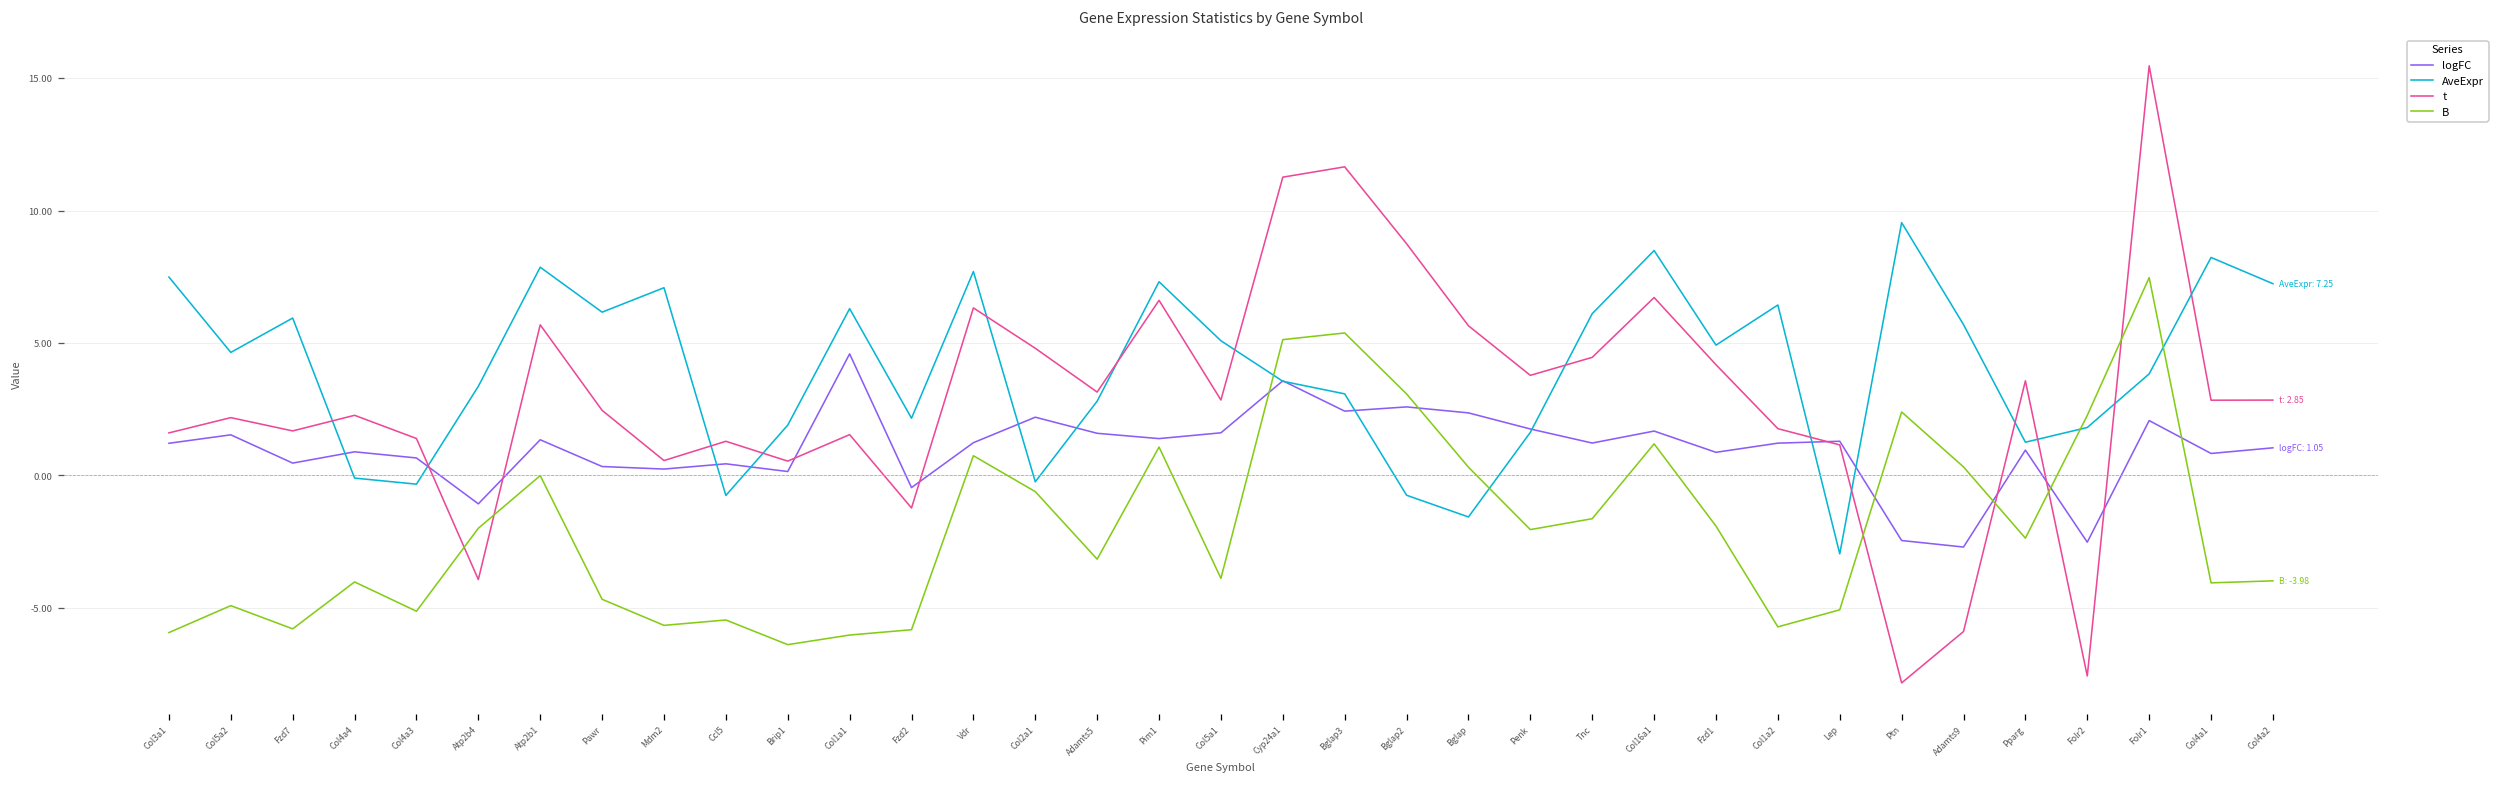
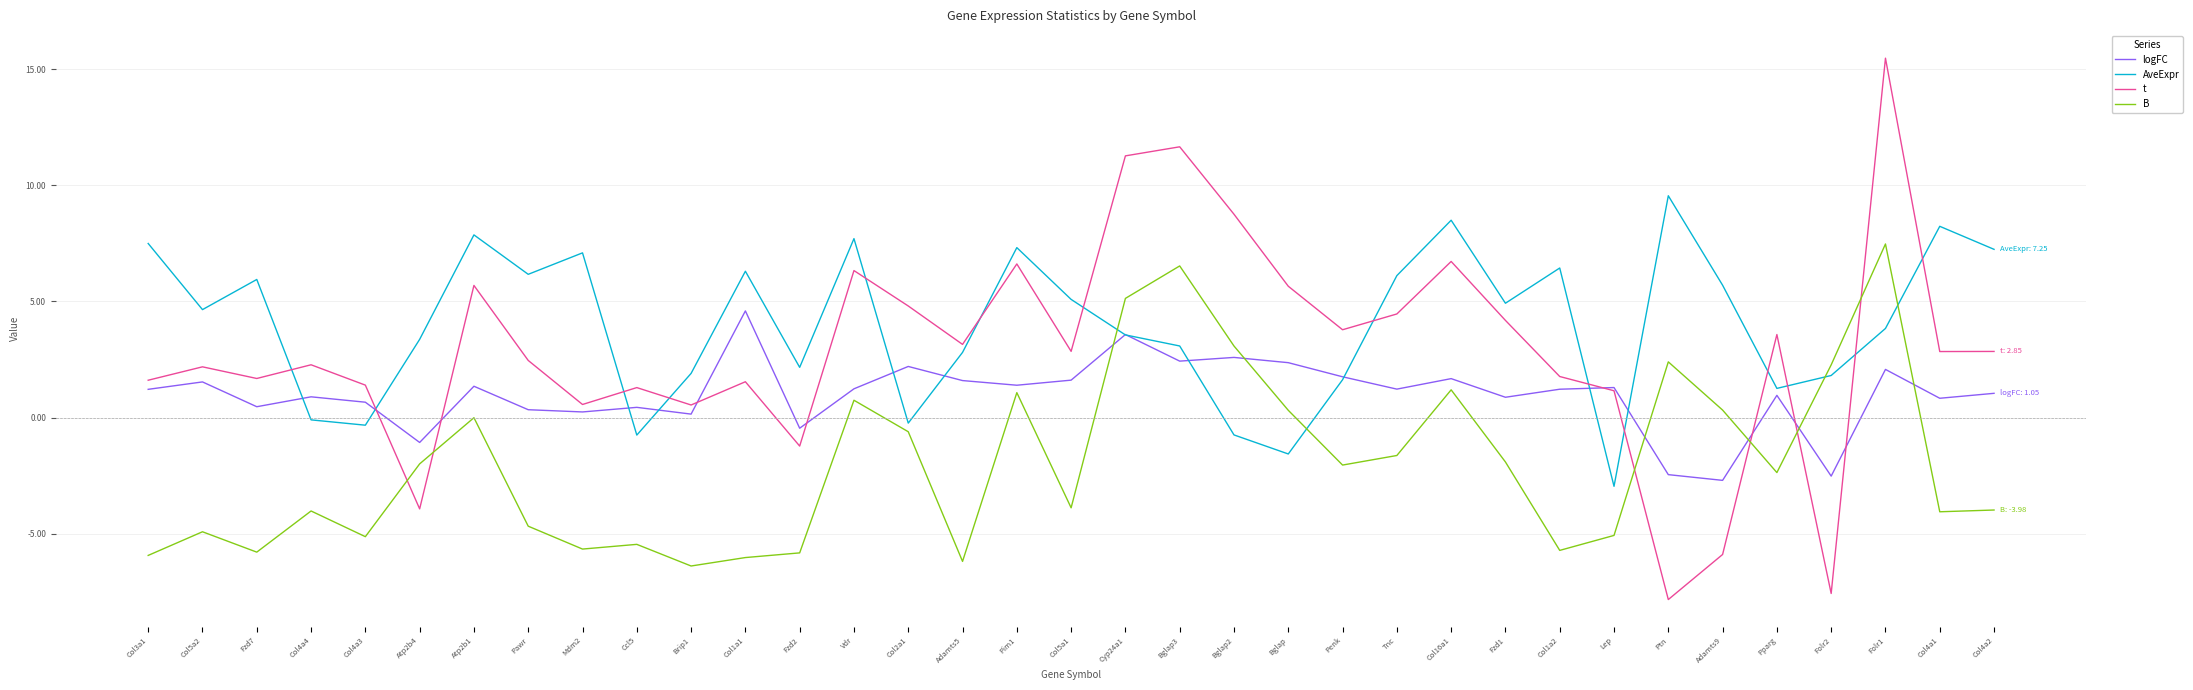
  {
    "logFC": {
      "Col4a2": 1.05
    },
    "AveExpr": {
      "Col4a2": 7.25
    },
    "t": {
      "Col4a2": 2.85
    },
    "B": {
      "Col3a1": -5.9,
      "Col5a2": -4.9,
      "Fzd7": -5.8,
      "Col4a4": -4.0,
      "Col4a3": -5.1,
      "Atp2b4": -2.0,
      "Atp2b1": 0.0,
      "Pawr": -4.7,
      "Mdm2": -5.7,
      "Ccl5": -5.5,
      "Brip1": -6.4,
      "Col1a1": -6.0,
      "Fzd2": -5.8,
      "Vdr": 0.7,
      "Col2a1": -0.6,
-     "Adamts5": -3.2,
+     "Adamts5": -6.2,
      "Pim1": 1.1,
      "Col5a1": -3.9,
      "Cyp24a1": 5.1,
-     "Bglap3": 5.4,
+     "Bglap3": 6.5,
      "Bglap2": 3.1,
      "Bglap": 0.3,
      "Penk": -2.0,
      "Tnc": -1.6,
      "Col16a1": 1.2,
      "Fzd1": -1.9,
      "Col1a2": -5.7,
      "Lep": -5.1,
      "Ptn": 2.4,
      "Adamts9": 0.3,
      "Pparg": -2.4,
      "Folr2": 2.3,
      "Folr1": 7.5,
      "Col4a1": -4.1
    }
  }
